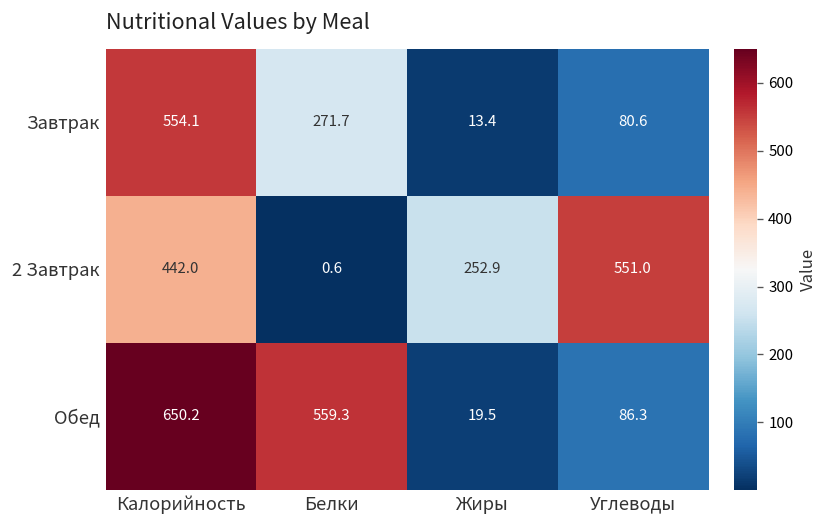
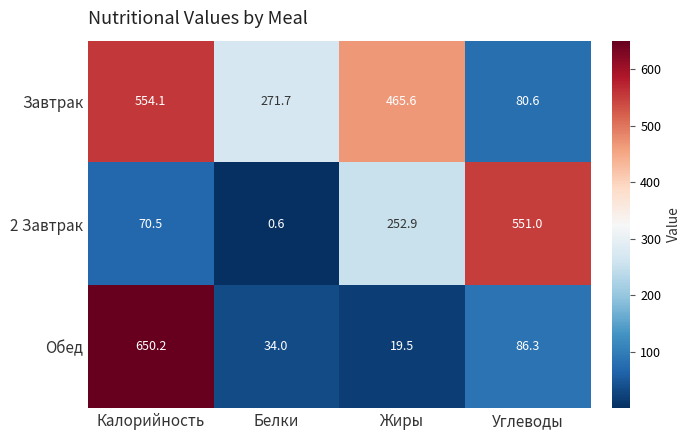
  {
    "Завтрак": {
      "Калорийность": 554.1,
      "Белки": 271.7,
-     "Жиры": 13.4,
+     "Жиры": 465.6,
      "Углеводы": 80.6
    },
    "2 Завтрак": {
-     "Калорийность": 442.0,
+     "Калорийность": 70.5,
      "Белки": 0.6,
      "Жиры": 252.9,
      "Углеводы": 551.0
    },
    "Обед": {
      "Калорийность": 650.2,
-     "Белки": 559.3,
+     "Белки": 34.0,
      "Жиры": 19.5,
      "Углеводы": 86.3
    }
  }
